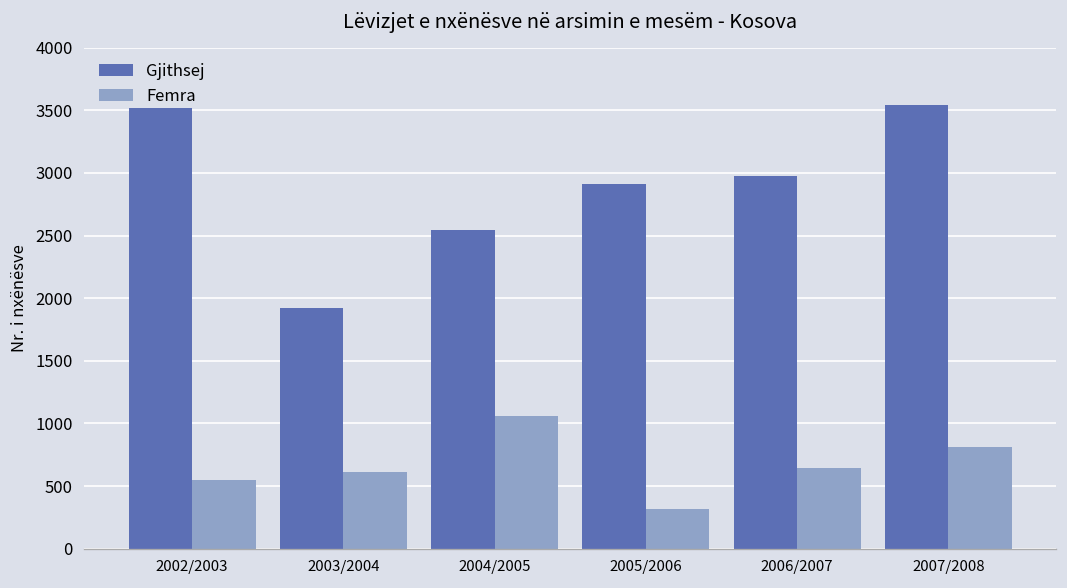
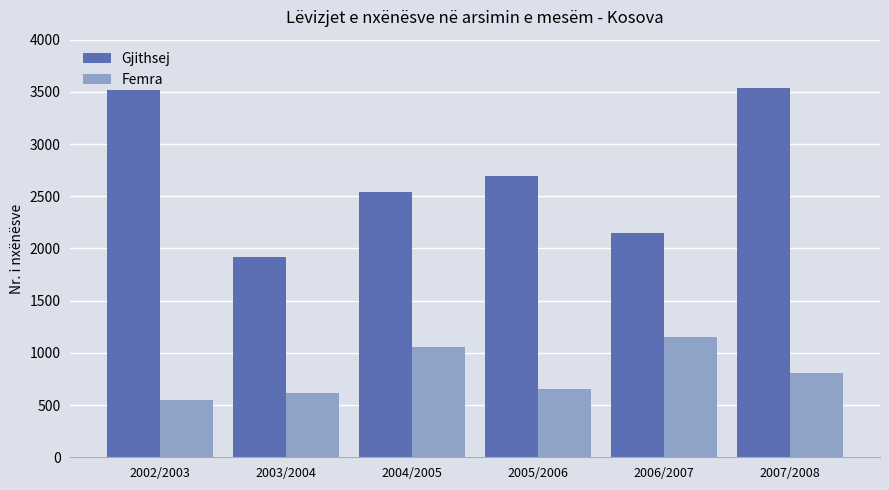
  {
    "Gjithsej": {
      "2002/2003": 3510,
      "2003/2004": 1920,
      "2004/2005": 2540,
-     "2005/2006": 2910,
-     "2006/2007": 2980,
+     "2005/2006": 2690,
+     "2006/2007": 2150,
      "2007/2008": 3540
    },
    "Femra": {
      "2002/2003": 550,
      "2003/2004": 620,
      "2004/2005": 1060,
-     "2005/2006": 320,
-     "2006/2007": 640,
+     "2005/2006": 650,
+     "2006/2007": 1160,
      "2007/2008": 810
    }
  }
